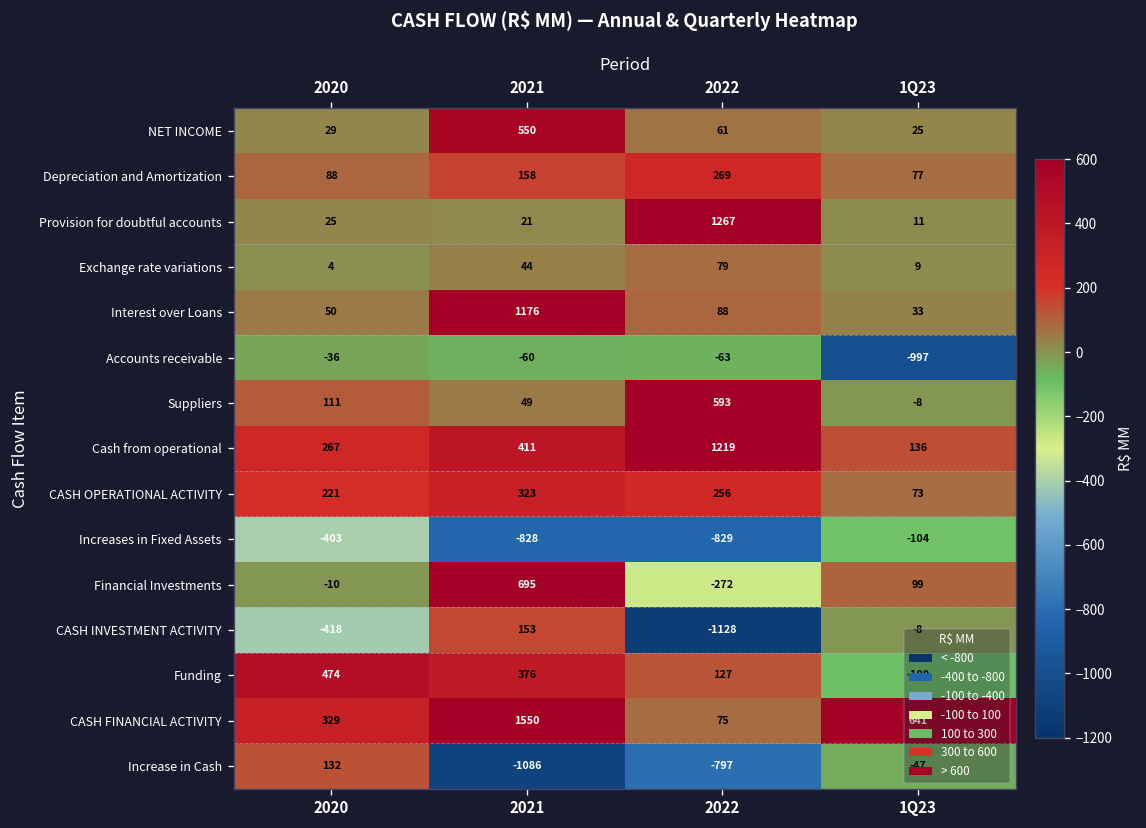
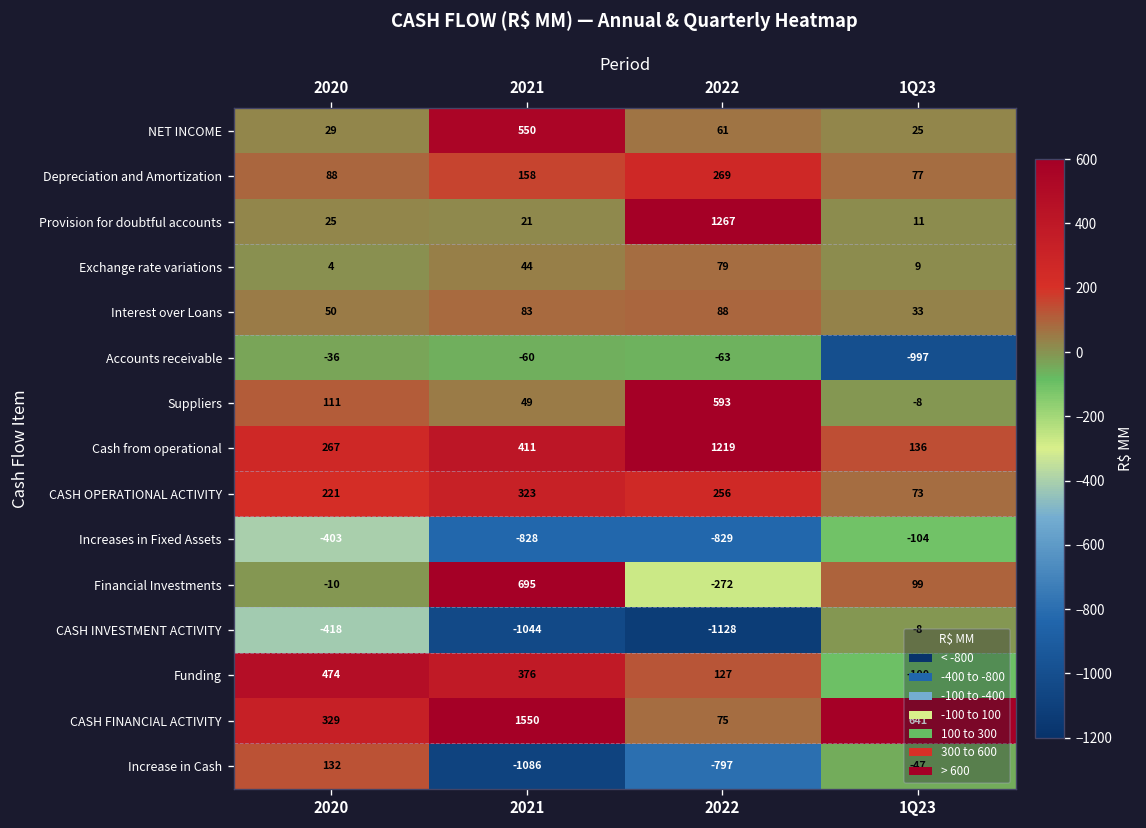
  {
    "NET INCOME": {
      "2020": 29,
      "2021": 550,
      "2022": 61,
      "1Q23": 25
    },
    "Depreciation and Amortization": {
      "2020": 88,
      "2021": 158,
      "2022": 269,
      "1Q23": 77
    },
    "Provision for doubtful accounts": {
      "2020": 25,
      "2021": 21,
      "2022": 1267,
      "1Q23": 11
    },
    "Exchange rate variations": {
      "2020": 4,
      "2021": 44,
      "2022": 79,
      "1Q23": 9
    },
    "Interest over Loans": {
      "2020": 50,
-     "2021": 1176,
+     "2021": 83,
      "2022": 88,
      "1Q23": 33
    },
    "Accounts receivable": {
      "2020": -36,
      "2021": -60,
      "2022": -63,
      "1Q23": -997
    },
    "Suppliers": {
      "2020": 111,
      "2021": 49,
      "2022": 593,
      "1Q23": -8
    },
    "Cash from operational": {
      "2020": 267,
      "2021": 411,
      "2022": 1219,
      "1Q23": 136
    },
    "CASH OPERATIONAL ACTIVITY": {
      "2020": 221,
      "2021": 323,
      "2022": 256,
      "1Q23": 73
    },
    "Increases in Fixed Assets": {
      "2020": -403,
      "2021": -828,
      "2022": -829,
      "1Q23": -104
    },
    "Financial Investments": {
      "2020": -10,
      "2021": 695,
      "2022": -272,
      "1Q23": 99
    },
    "CASH INVESTMENT ACTIVITY": {
      "2020": -418,
-     "2021": 153,
+     "2021": -1044,
      "2022": -1128,
      "1Q23": -8
    },
    "Funding": {
      "2020": 474,
      "2021": 376,
      "2022": 127
    },
    "CASH FINANCIAL ACTIVITY": {
      "2020": 329,
      "2021": 1550,
      "2022": 75
    },
    "Increase in Cash": {
      "2020": 132,
      "2021": -1086,
      "2022": -797
    }
  }
